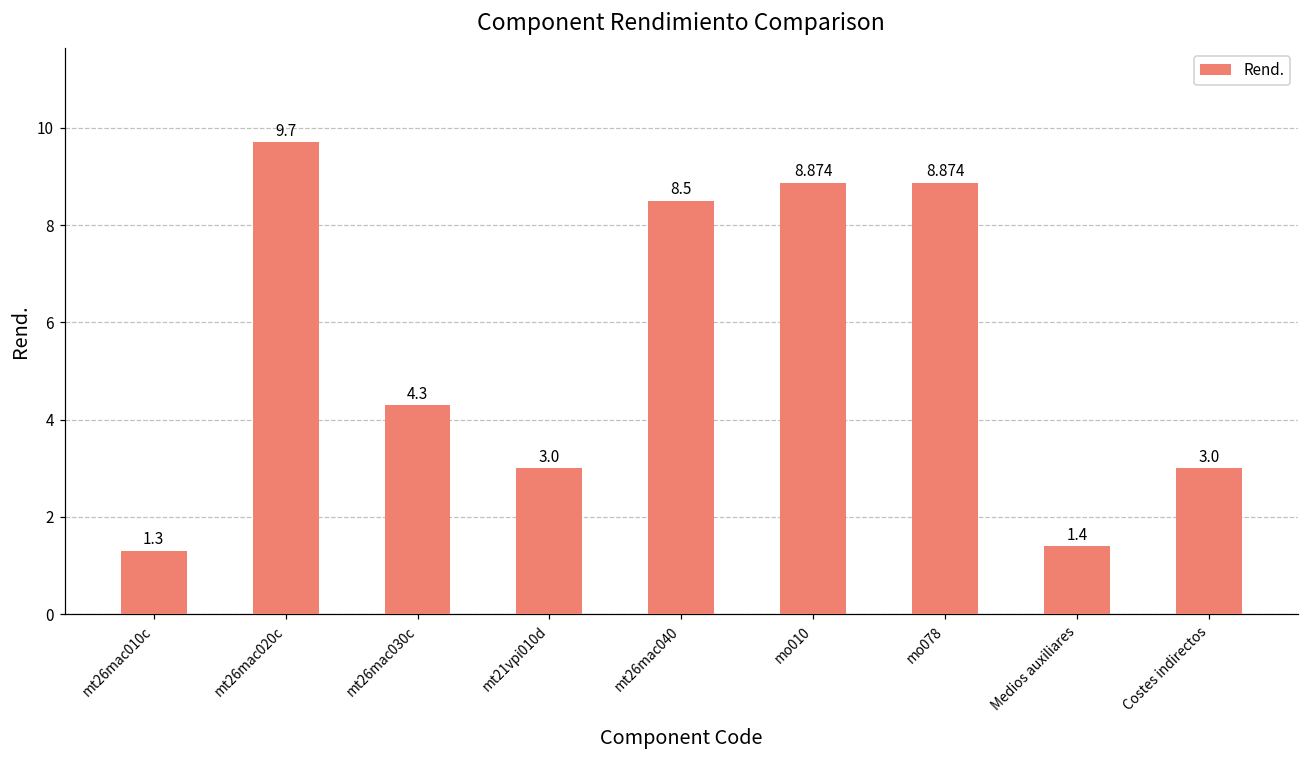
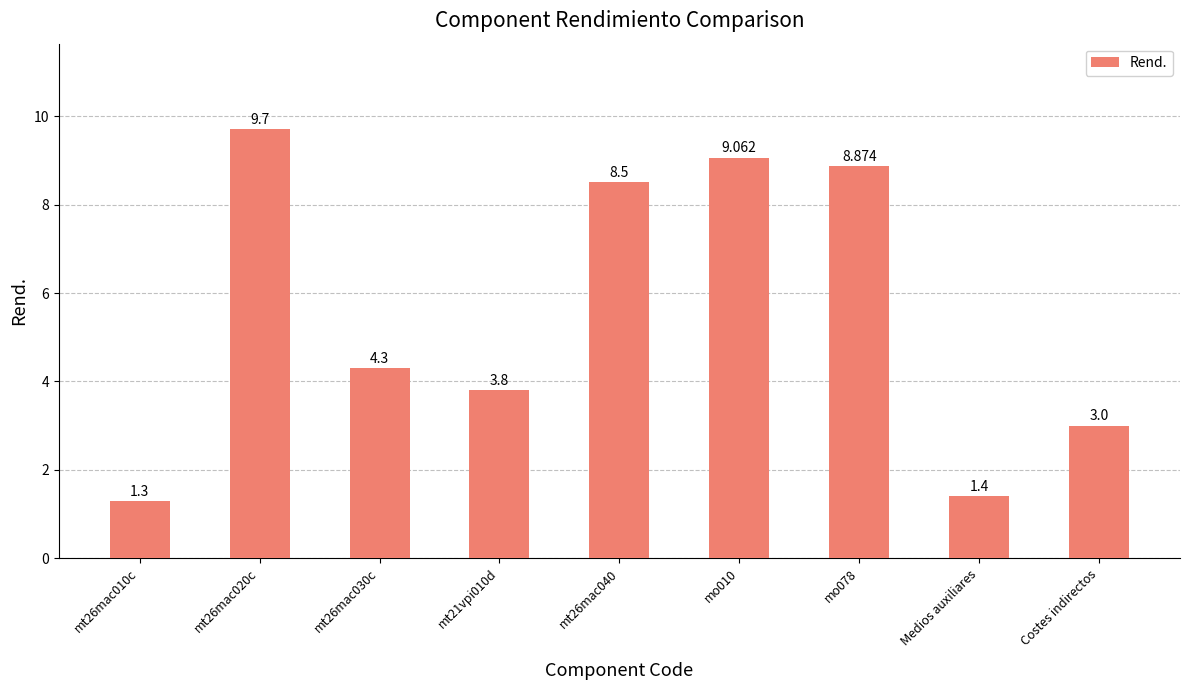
  {
    "mt26mac010c": 1.3,
    "mt26mac020c": 9.7,
    "mt26mac030c": 4.3,
-   "mt21vpi010d": 3.0,
+   "mt21vpi010d": 3.8,
    "mt26mac040": 8.5,
-   "mo010": 8.874,
+   "mo010": 9.062,
    "mo078": 8.874,
    "Medios auxiliares": 1.4,
    "Costes indirectos": 3.0
  }
